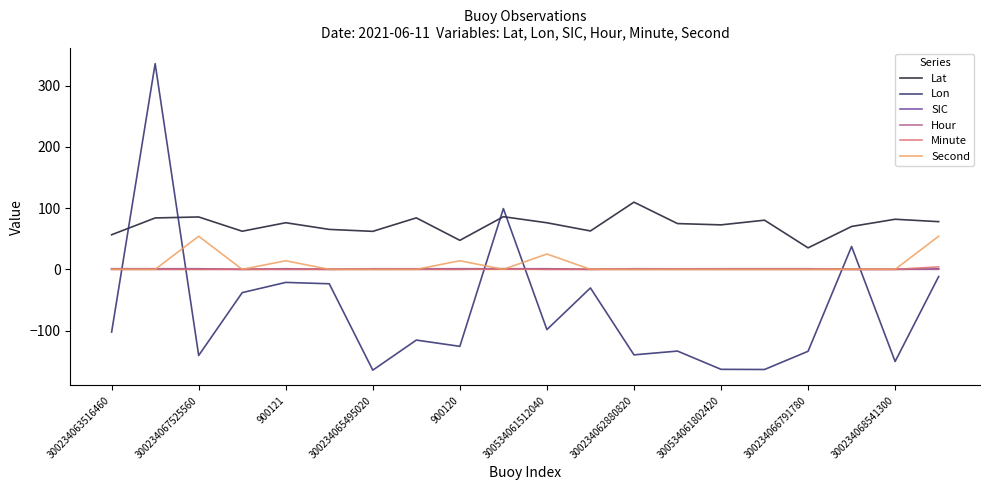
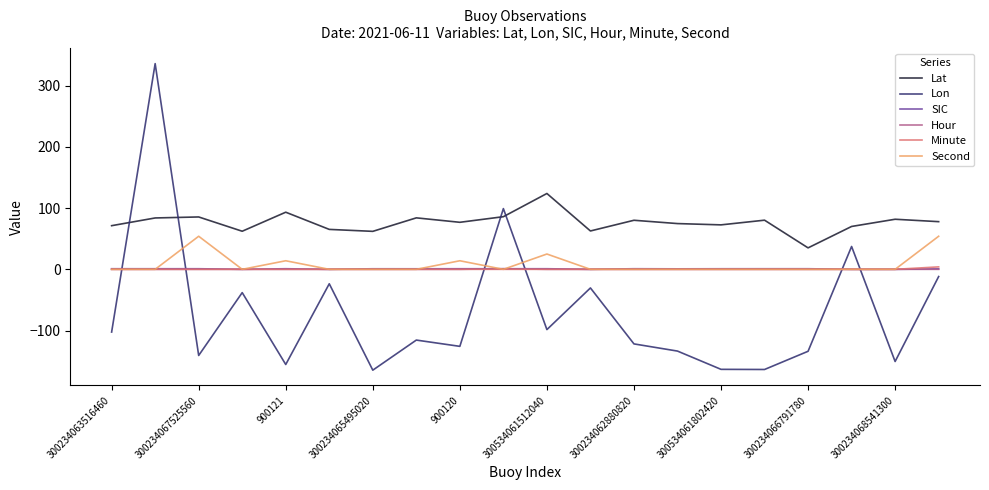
  {
    "Lat": {
-     "300234063516460": 60,
+     "300234063516460": 70,
      "300234067525560": 90,
-     "900121": 80,
+     "900121": 90,
      "300234065495020": 60,
-     "900120": 50,
-     "300534061512040": 80,
-     "300234062880820": 110,
+     "900120": 80,
+     "300534061512040": 120,
+     "300234062880820": 80,
      "300534061802420": 70,
      "300234066791780": 40,
      "300234068541300": 80
    },
    "Lon": {
      "300234063516460": -100,
      "300234067525560": -140,
-     "900121": -20,
+     "900121": -160,
      "300234065495020": -160,
      "900120": -130,
      "300534061512040": -100,
-     "300234062880820": -140,
+     "300234062880820": -120,
      "300534061802420": -160,
      "300234066791780": -130,
      "300234068541300": -150
    }
  }
